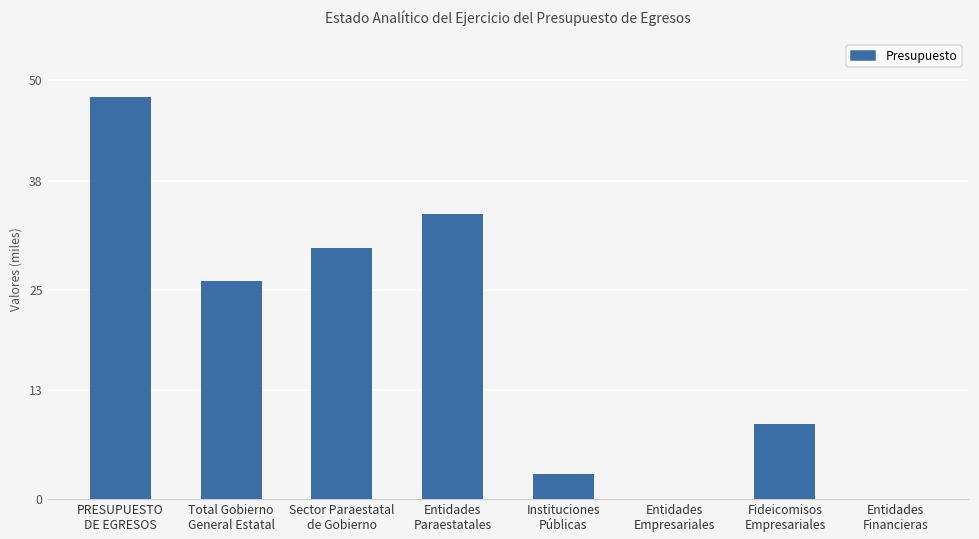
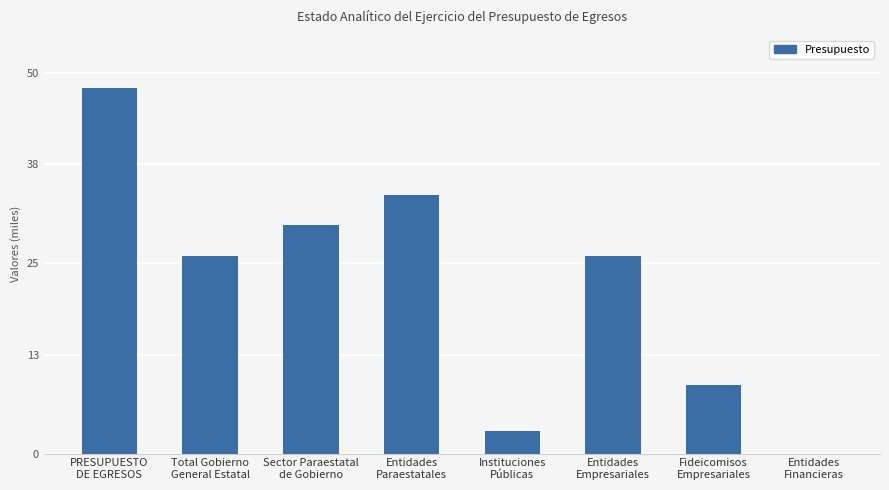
  {
    "PRESUPUESTO DE EGRESOS": 48,
    "Total Gobierno General Estatal": 26,
    "Sector Paraestatal de Gobierno": 30,
    "Entidades Paraestatales": 34,
    "Instituciones Públicas": 3,
-   "Entidades Empresariales": 0,
+   "Entidades Empresariales": 26,
    "Fideicomisos Empresariales": 9,
    "Entidades Financieras": 0
  }
